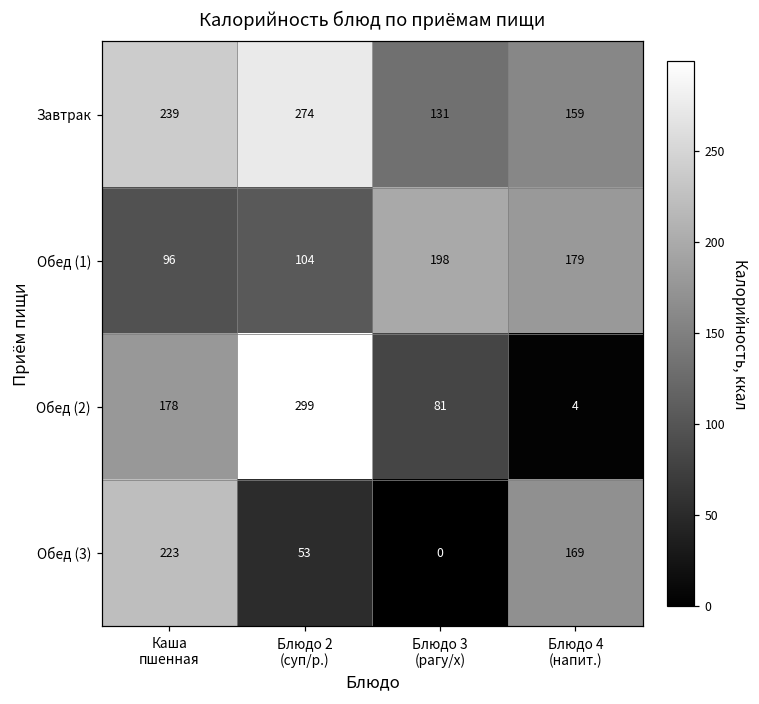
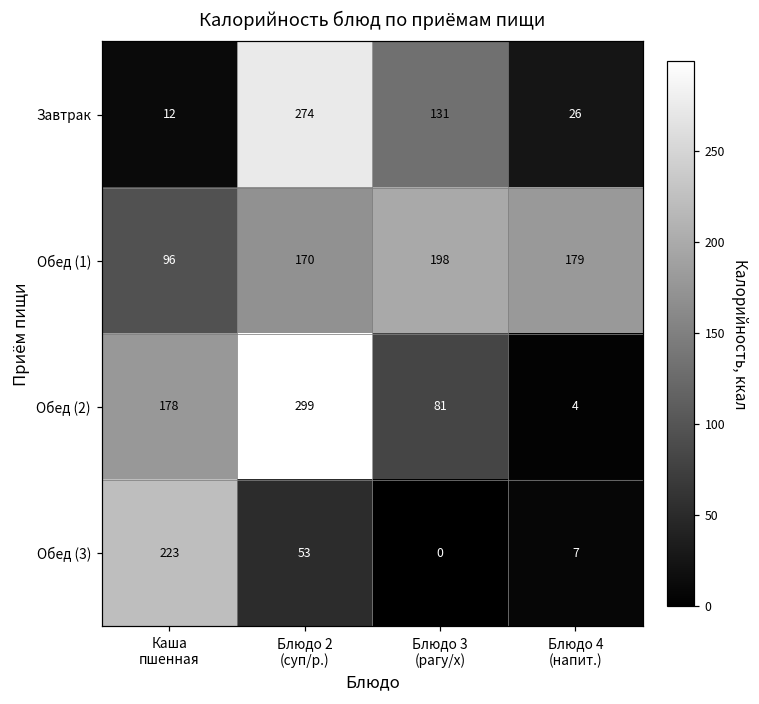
  {
    "Завтрак": {
-     "Каша пшенная": 239,
+     "Каша пшенная": 12,
      "Блюдо 2 (суп/р.)": 274,
      "Блюдо 3 (рагу/х)": 131,
-     "Блюдо 4 (напит.)": 159
+     "Блюдо 4 (напит.)": 26
    },
    "Обед (1)": {
      "Каша пшенная": 96,
-     "Блюдо 2 (суп/р.)": 104,
+     "Блюдо 2 (суп/р.)": 170,
      "Блюдо 3 (рагу/х)": 198,
      "Блюдо 4 (напит.)": 179
    },
    "Обед (2)": {
      "Каша пшенная": 178,
      "Блюдо 2 (суп/р.)": 299,
      "Блюдо 3 (рагу/х)": 81,
      "Блюдо 4 (напит.)": 4
    },
    "Обед (3)": {
      "Каша пшенная": 223,
      "Блюдо 2 (суп/р.)": 53,
      "Блюдо 3 (рагу/х)": 0,
-     "Блюдо 4 (напит.)": 169
+     "Блюдо 4 (напит.)": 7
    }
  }
